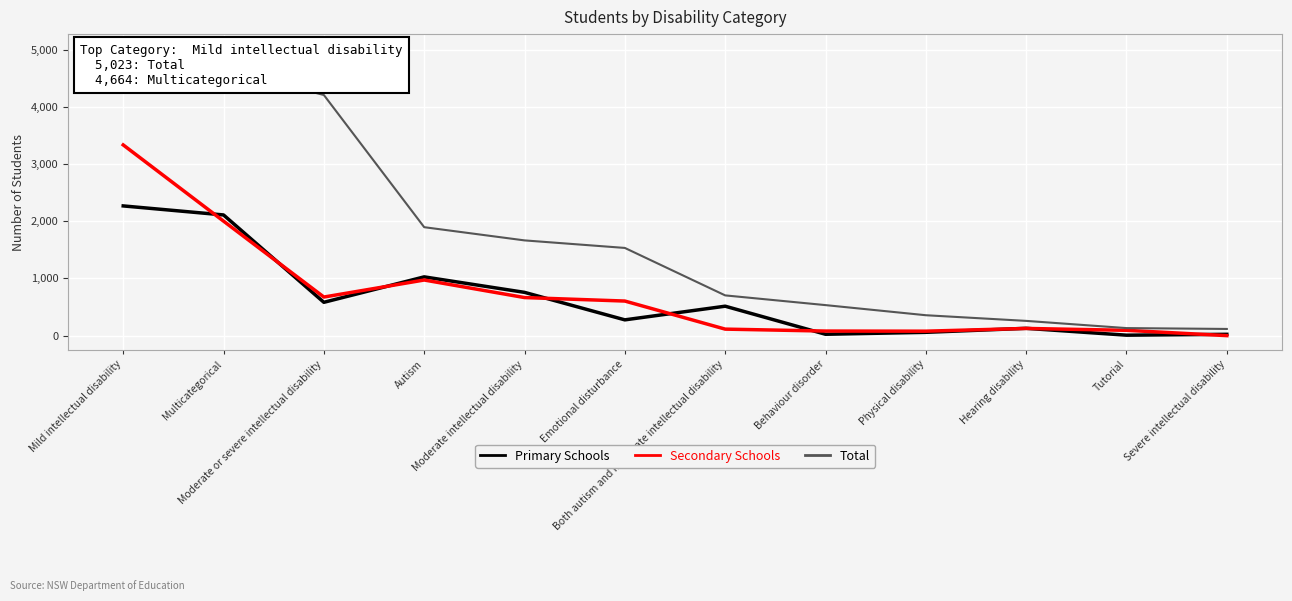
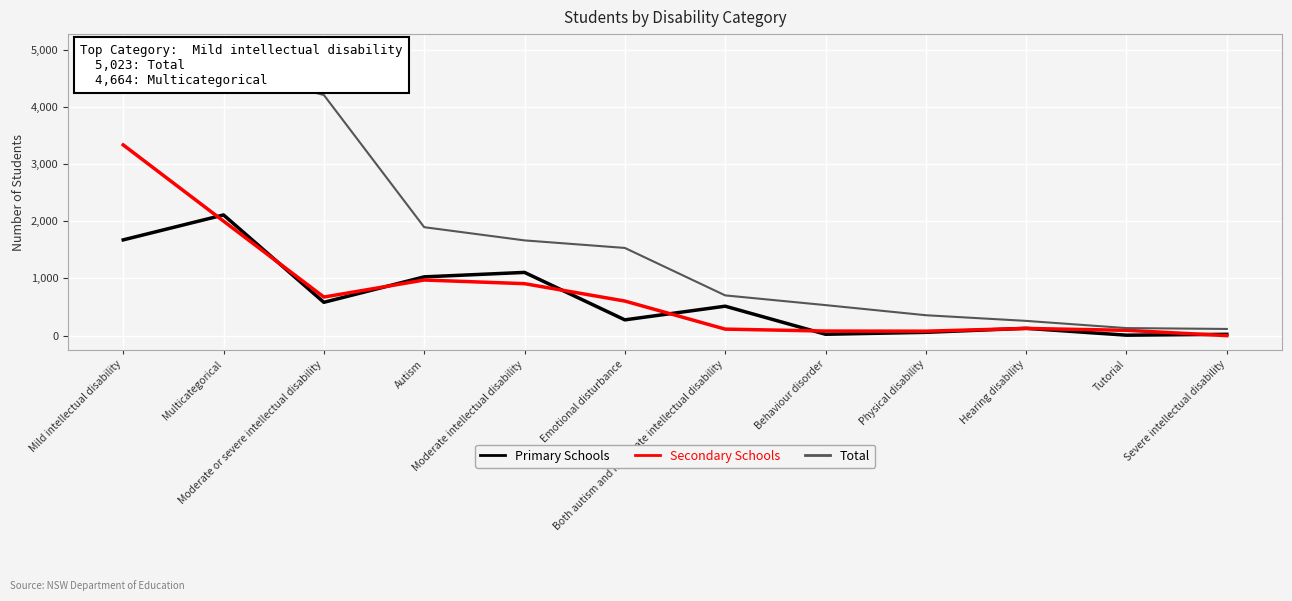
  {
    "Primary Schools": {
-     "Mild intellectual disability": "2,300",
+     "Mild intellectual disability": "1,700",
      "Multicategorical": "2,100",
      "Moderate or severe intellectual disability": "600",
      "Autism": "1,000",
-     "Moderate intellectual disability": "800",
+     "Moderate intellectual disability": "1,100",
      "Emotional disturbance": "300",
      "Both autism and moderate intellectual disability": "500",
      "Behaviour disorder": "0",
      "Tutorial": "0"
    },
    "Secondary Schools": {
      "Mild intellectual disability": "3,300",
      "Multicategorical": "2,000",
      "Moderate or severe intellectual disability": "700",
      "Autism": "1,000",
-     "Moderate intellectual disability": "700",
+     "Moderate intellectual disability": "900",
      "Emotional disturbance": "600",
      "Both autism and moderate intellectual disability": "100",
      "Behaviour disorder": "100"
    },
    "Total": {
      "Moderate or severe intellectual disability": "4,200",
      "Autism": "1,900",
      "Moderate intellectual disability": "1,700",
      "Emotional disturbance": "1,500",
      "Both autism and moderate intellectual disability": "700",
      "Behaviour disorder": "500",
      "Physical disability": "400",
      "Hearing disability": "300",
      "Severe intellectual disability": "100"
    }
  }
